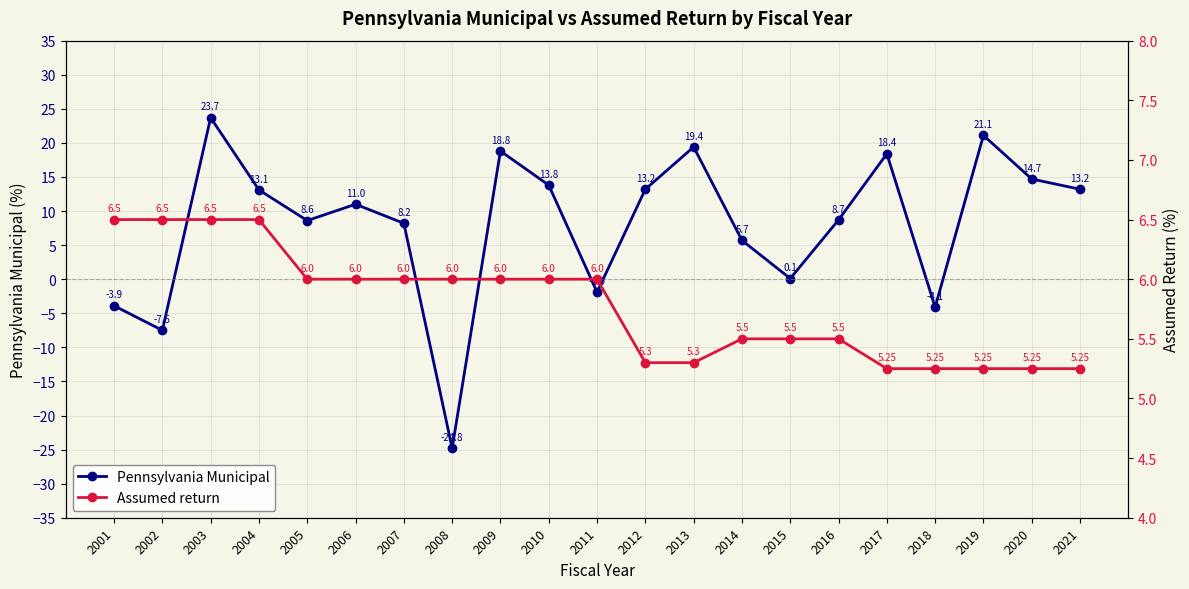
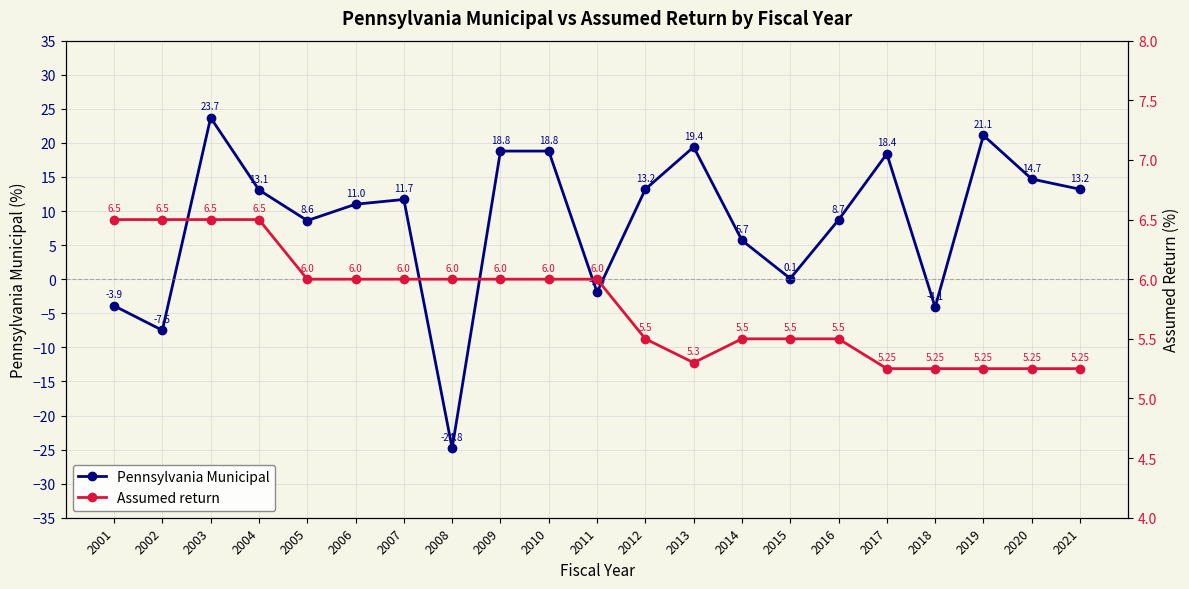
  {
    "Pennsylvania Municipal": {
      "2001": -3.9,
      "2002": -7.5,
      "2003": 23.7,
      "2004": 13.1,
      "2005": 8.6,
      "2006": 11.0,
-     "2007": 8.2,
+     "2007": 11.7,
      "2008": -24.8,
      "2009": 18.8,
-     "2010": 13.8,
+     "2010": 18.8,
      "2012": 13.2,
      "2013": 19.4,
      "2014": 5.7,
      "2015": 0.1,
      "2016": 8.7,
      "2017": 18.4,
      "2018": -4.1,
      "2019": 21.1,
      "2020": 14.7,
      "2021": 13.2
    },
    "Assumed return": {
      "2001": 6.5,
      "2002": 6.5,
      "2003": 6.5,
      "2004": 6.5,
      "2005": 6.0,
      "2006": 6.0,
      "2007": 6.0,
      "2008": 6.0,
      "2009": 6.0,
      "2010": 6.0,
      "2011": 6.0,
-     "2012": 5.3,
+     "2012": 5.5,
      "2013": 5.3,
      "2014": 5.5,
      "2015": 5.5,
      "2016": 5.5,
      "2017": 5.25,
      "2018": 5.25,
      "2019": 5.25,
      "2020": 5.25,
      "2021": 5.25
    }
  }
